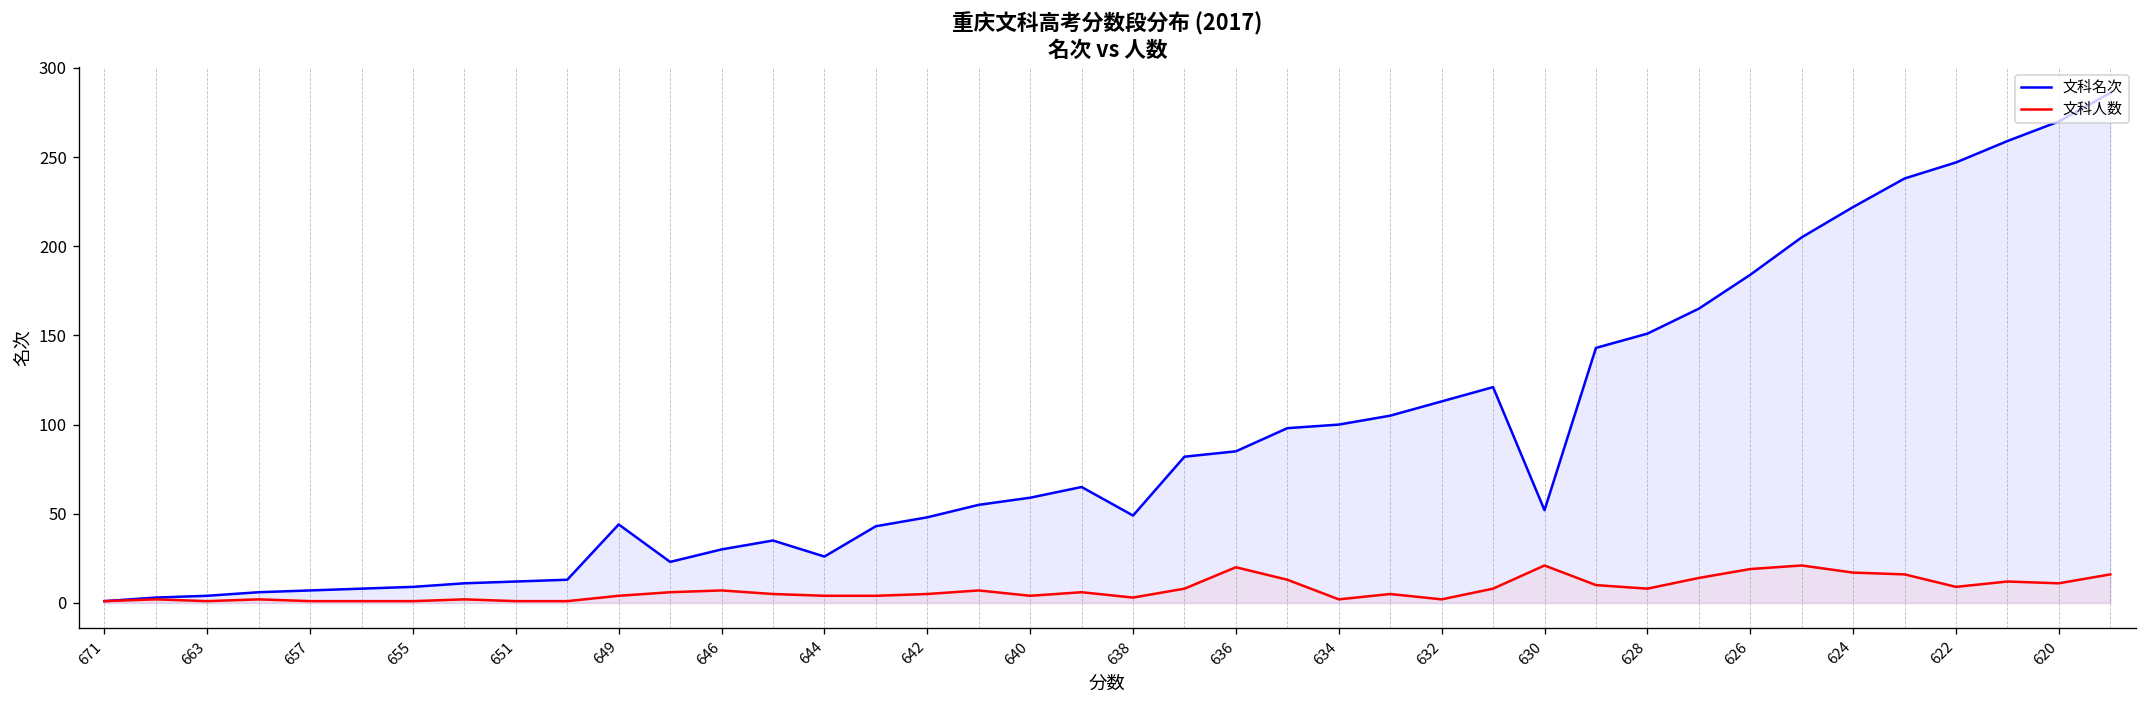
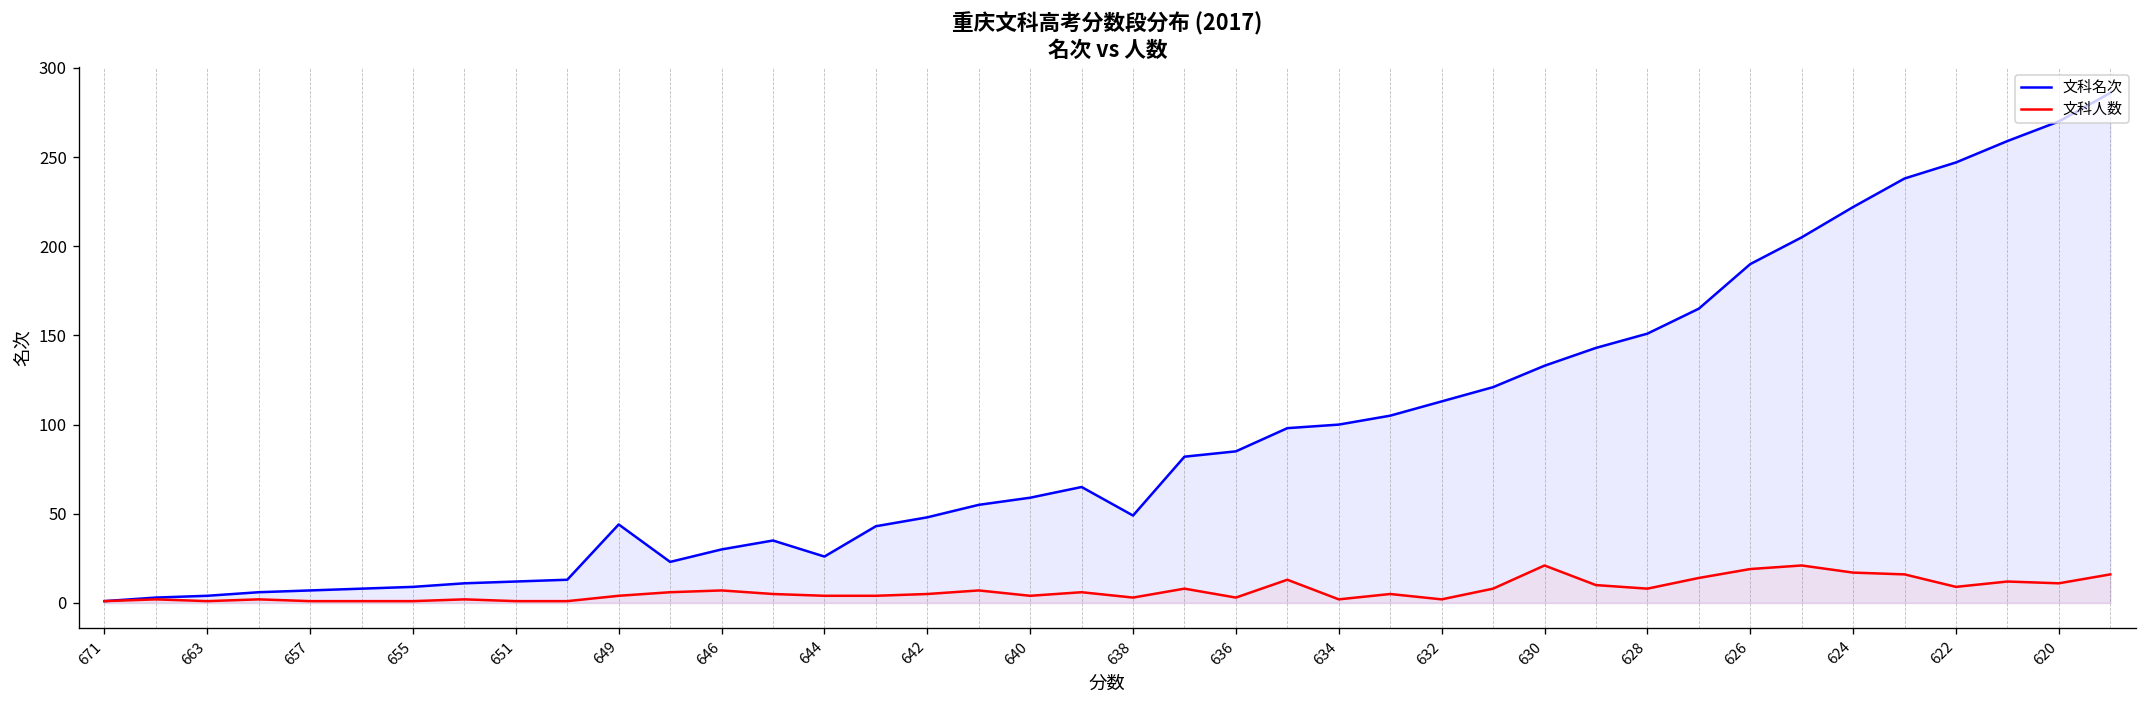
  {
    "文科名次": {
      "663": 4,
      "657": 7,
      "655": 9,
      "651": 12,
      "649": 44,
      "646": 30,
      "644": 26,
      "642": 48,
      "640": 59,
      "638": 49,
      "636": 85,
      "634": 100,
      "632": 113,
-     "630": 52,
+     "630": 133,
      "628": 151,
-     "626": 184,
+     "626": 190,
      "624": 222,
      "622": 247
    },
    "文科人数": {
      "663": 1,
      "657": 1,
      "655": 1,
      "651": 1,
      "649": 4,
      "646": 7,
      "644": 4,
      "642": 5,
      "640": 4,
      "638": 3,
-     "636": 20,
+     "636": 3,
      "634": 2,
      "632": 2,
      "630": 21,
      "628": 8,
      "626": 19,
      "624": 17,
      "622": 9,
      "620": 11
    }
  }
